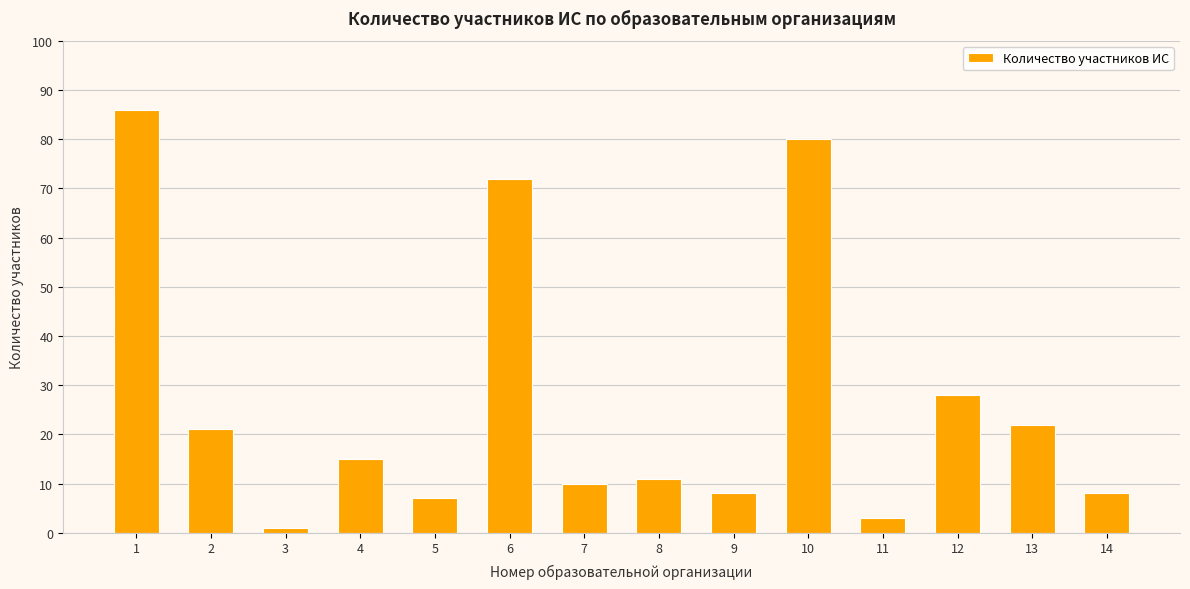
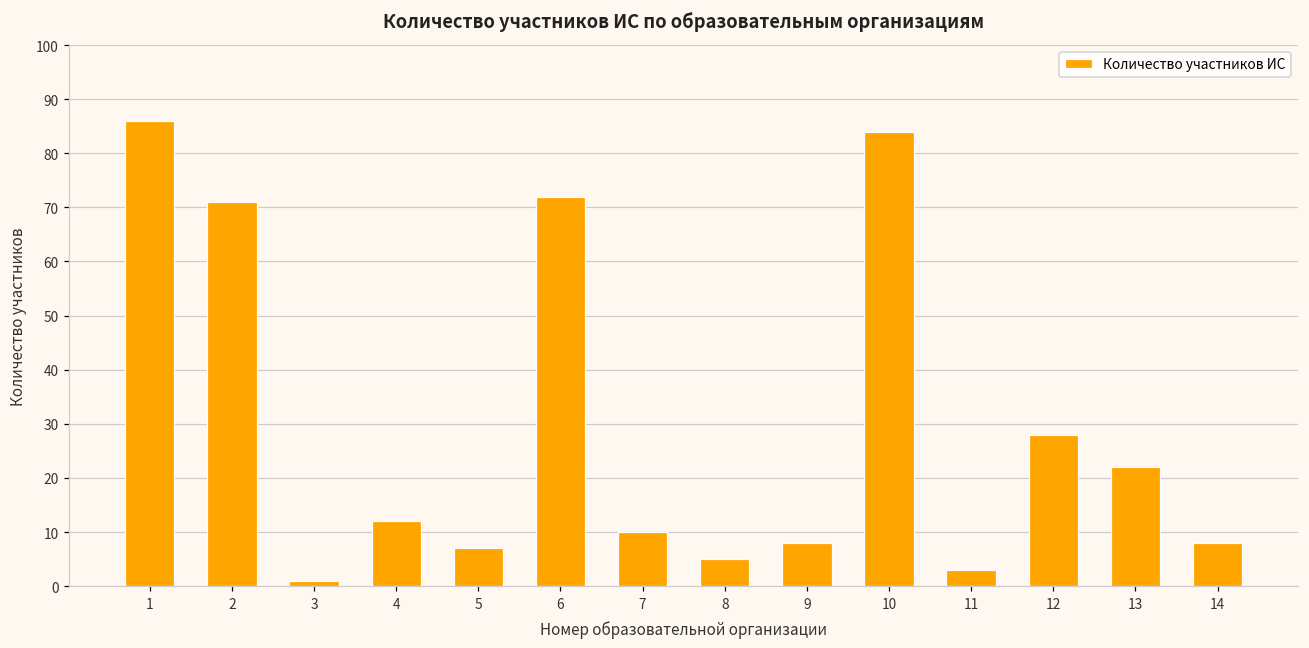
  {
    "1": 86,
-   "2": 21,
+   "2": 71,
    "3": 1,
-   "4": 15,
+   "4": 12,
    "5": 7,
    "6": 72,
    "7": 10,
-   "8": 11,
+   "8": 5,
    "9": 8,
-   "10": 80,
+   "10": 84,
    "11": 3,
    "12": 28,
    "13": 22,
    "14": 8
  }
